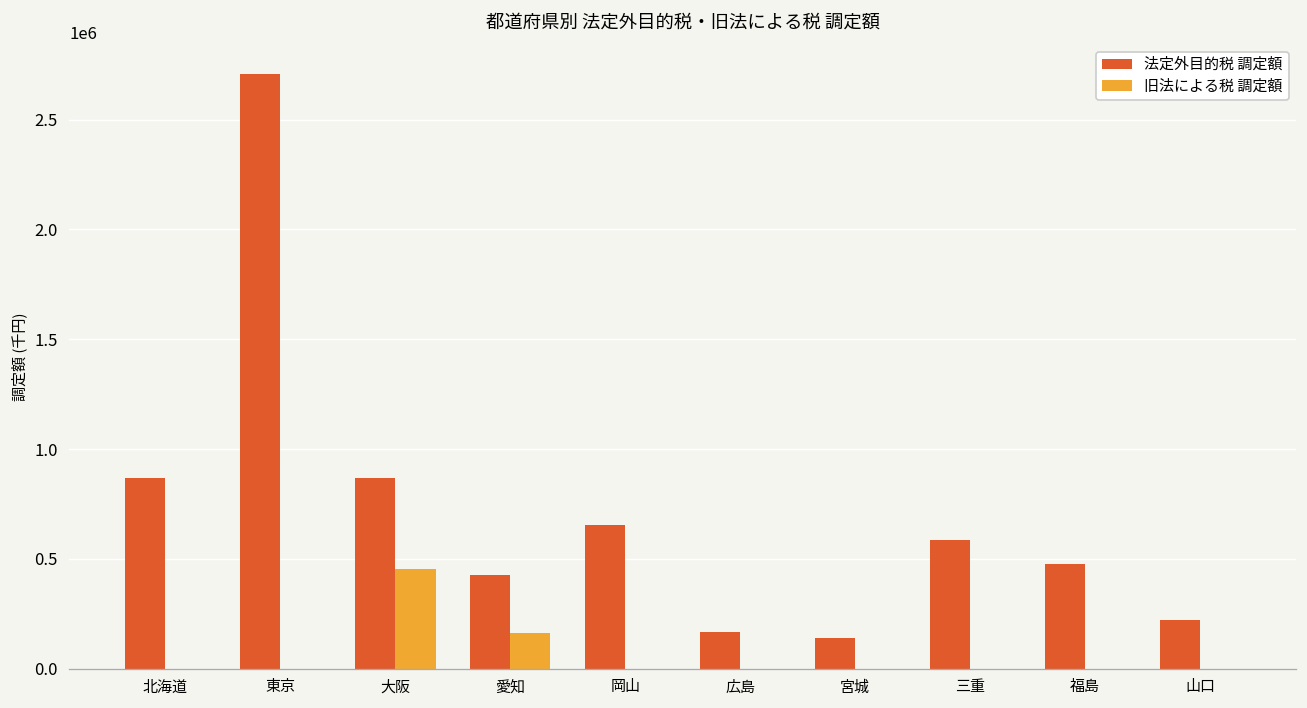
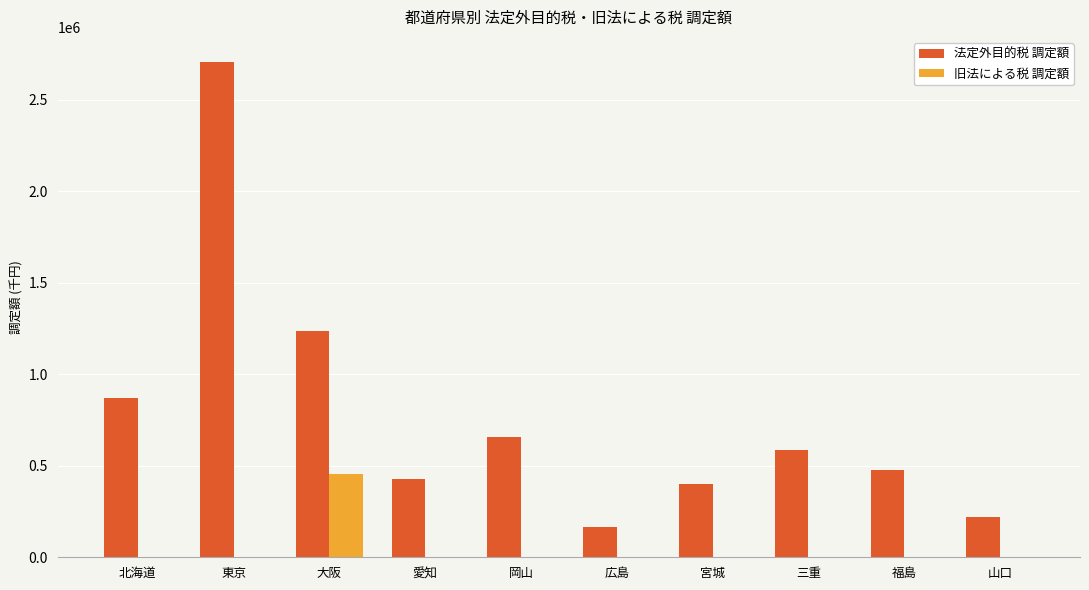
  {
    "法定外目的税 調定額": {
      "北海道": 870000,
      "東京": 2710000,
-     "大阪": 870000,
+     "大阪": 1240000,
      "愛知": 430000,
      "岡山": 650000,
      "広島": 170000,
-     "宮城": 140000,
+     "宮城": 400000,
      "三重": 580000,
      "福島": 480000,
      "山口": 220000
    },
    "旧法による税 調定額": {
      "北海道": 0,
      "東京": 0,
      "大阪": 450000,
-     "愛知": 160000,
+     "愛知": 0,
      "岡山": 0,
      "広島": 0,
      "宮城": 0,
      "三重": 0,
      "福島": 0,
      "山口": 0
    }
  }
